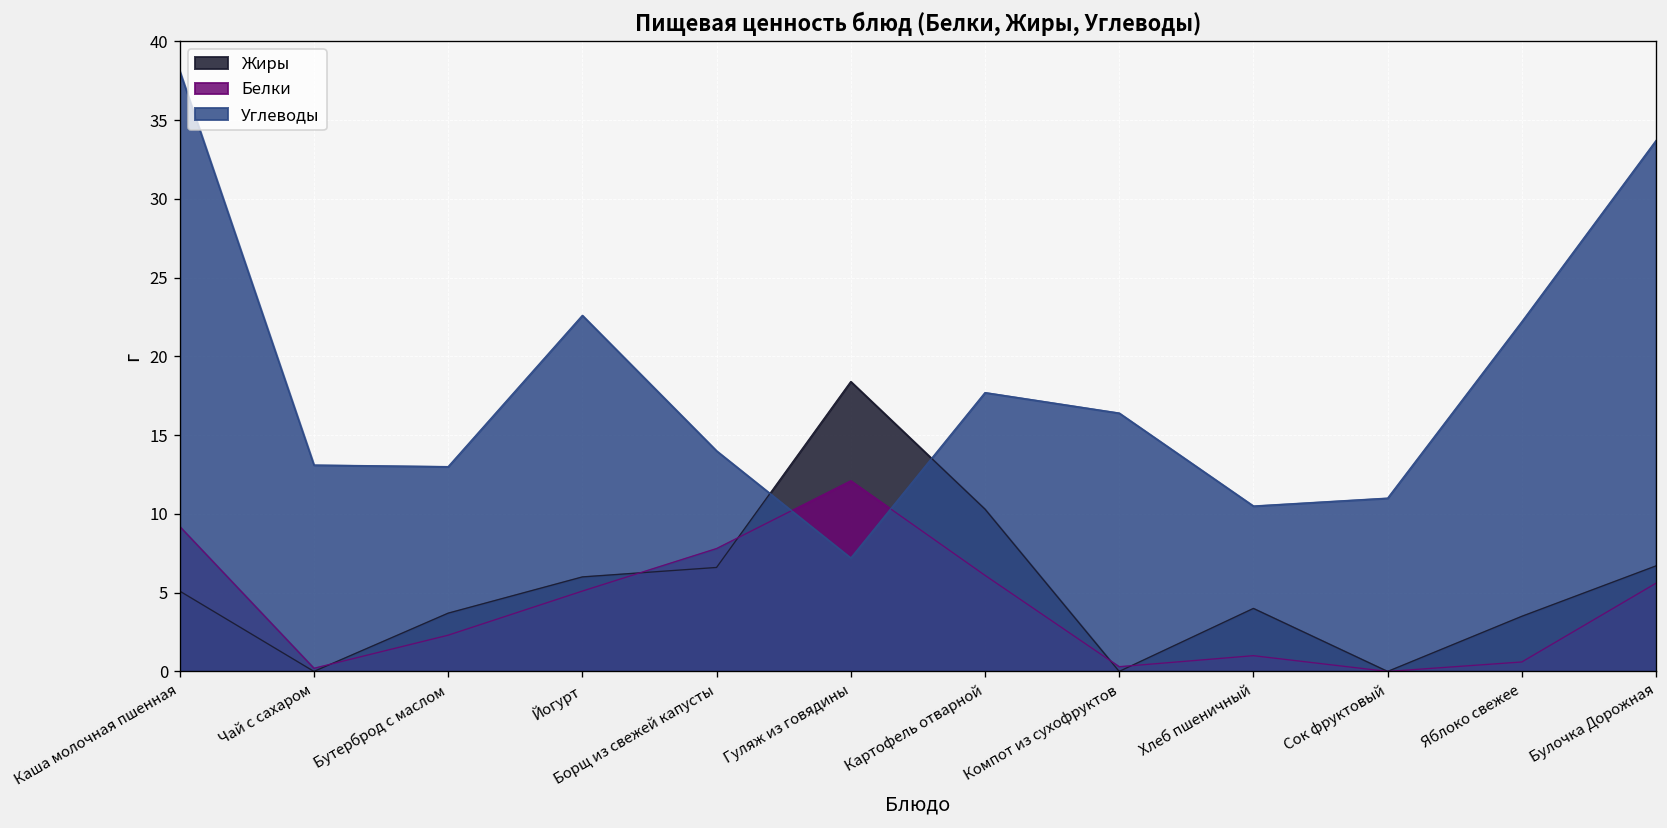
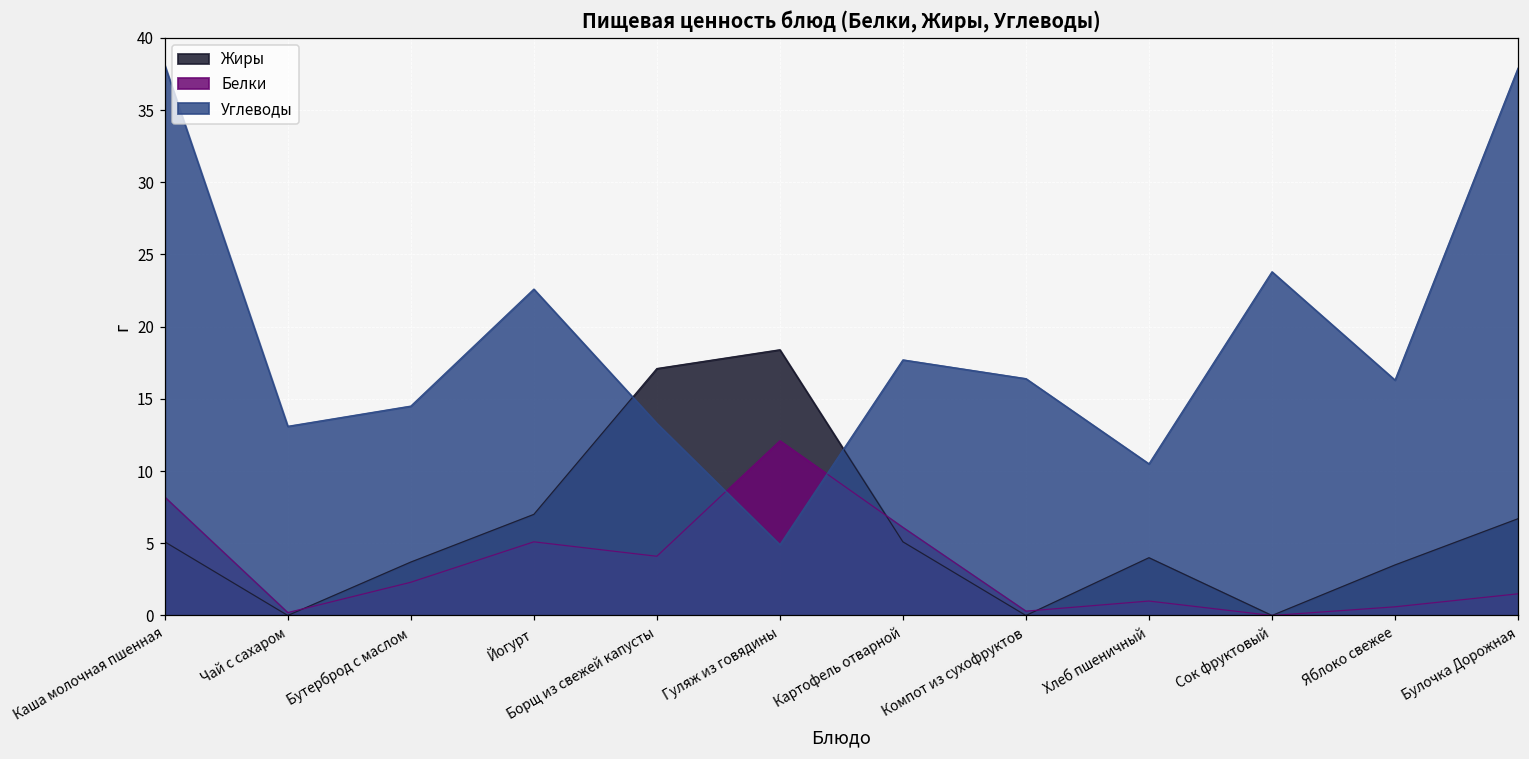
  {
    "Жиры": {
      "Каша молочная пшенная": 5.1,
      "Чай с сахаром": 0.0,
      "Бутерброд с маслом": 3.7,
-     "Йогурт": 6,
-     "Борщ из свежей капусты": 6.6,
+     "Йогурт": 7,
+     "Борщ из свежей капусты": 17.1,
      "Гуляж из говядины": 18.4,
-     "Картофель отварной": 10.3,
+     "Картофель отварной": 5.1,
      "Компот из сухофруктов": 0.0,
      "Хлеб пшеничный": 4.0,
      "Яблоко свежее": 3.5,
      "Булочка Дорожная": 6.7
    },
    "Белки": {
-     "Каша молочная пшенная": 9.2,
+     "Каша молочная пшенная": 8.2,
      "Чай с сахаром": 0.2,
      "Бутерброд с маслом": 2.3,
      "Йогурт": 5.1,
-     "Борщ из свежей капусты": 7.8,
+     "Борщ из свежей капусты": 4.1,
      "Гуляж из говядины": 12.1,
      "Картофель отварной": 6.1,
      "Компот из сухофруктов": 0.3,
      "Хлеб пшеничный": 1.0,
      "Яблоко свежее": 0.6,
-     "Булочка Дорожная": 5.6
+     "Булочка Дорожная": 1.5
    },
    "Углеводы": {
      "Каша молочная пшенная": 38.1,
      "Чай с сахаром": 13.1,
-     "Бутерброд с маслом": 13.0,
+     "Бутерброд с маслом": 14.5,
      "Йогурт": 22.6,
-     "Борщ из свежей капусты": 14.0,
-     "Гуляж из говядины": 7.2,
+     "Борщ из свежей капусты": 13.3,
+     "Гуляж из говядины": 4.9,
      "Картофель отварной": 17.7,
      "Компот из сухофруктов": 16.4,
      "Хлеб пшеничный": 10.5,
-     "Сок фруктовый": 11.0,
-     "Яблоко свежее": 22.2,
-     "Булочка Дорожная": 33.7
+     "Сок фруктовый": 23.8,
+     "Яблоко свежее": 16.3,
+     "Булочка Дорожная": 37.9
    }
  }
